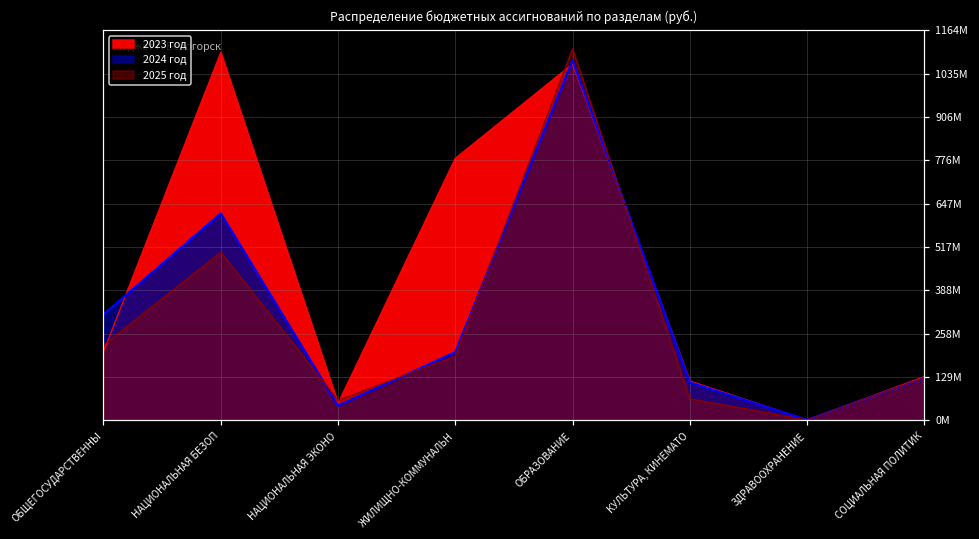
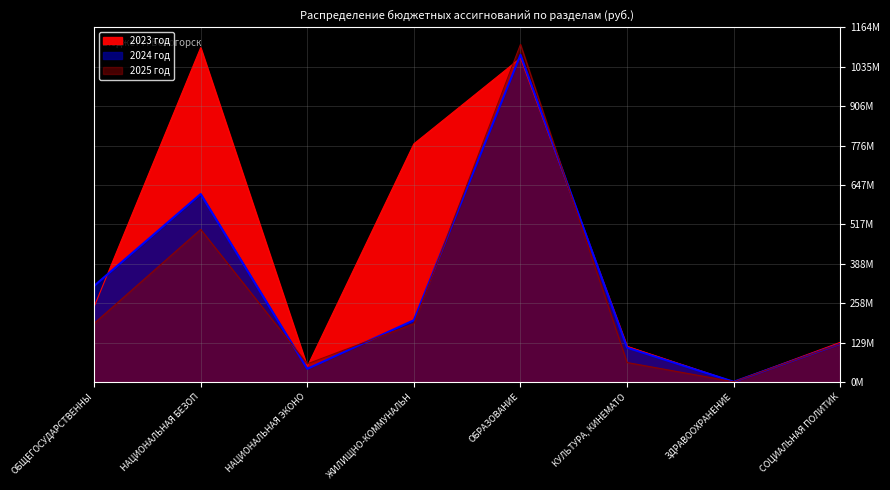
  {
    "2023 год": {
-     "ОБЩЕГОСУДАРСТВЕННЫ": 200000000,
+     "ОБЩЕГОСУДАРСТВЕННЫ": 250000000,
      "НАЦИОНАЛЬНАЯ БЕЗОП": 1100000000,
      "ЖИЛИЩНО-КОММУНАЛЬН": 780000000,
      "ОБРАЗОВАНИЕ": 1060000000
    },
    "2024 год": {
      "ОБЩЕГОСУДАРСТВЕННЫ": 320000000,
      "НАЦИОНАЛЬНАЯ БЕЗОП": 620000000,
      "ЖИЛИЩНО-КОММУНАЛЬН": 200000000,
      "ОБРАЗОВАНИЕ": 1080000000
    },
    "2025 год": {
-     "ОБЩЕГОСУДАРСТВЕННЫ": 220000000,
+     "ОБЩЕГОСУДАРСТВЕННЫ": 190000000,
      "НАЦИОНАЛЬНАЯ БЕЗОП": 500000000,
      "НАЦИОНАЛЬНАЯ ЭКОНО": 60000000,
      "ЖИЛИЩНО-КОММУНАЛЬН": 190000000,
      "ОБРАЗОВАНИЕ": 1110000000,
      "КУЛЬТУРА, КИНЕМАТО": 60000000
    }
  }
